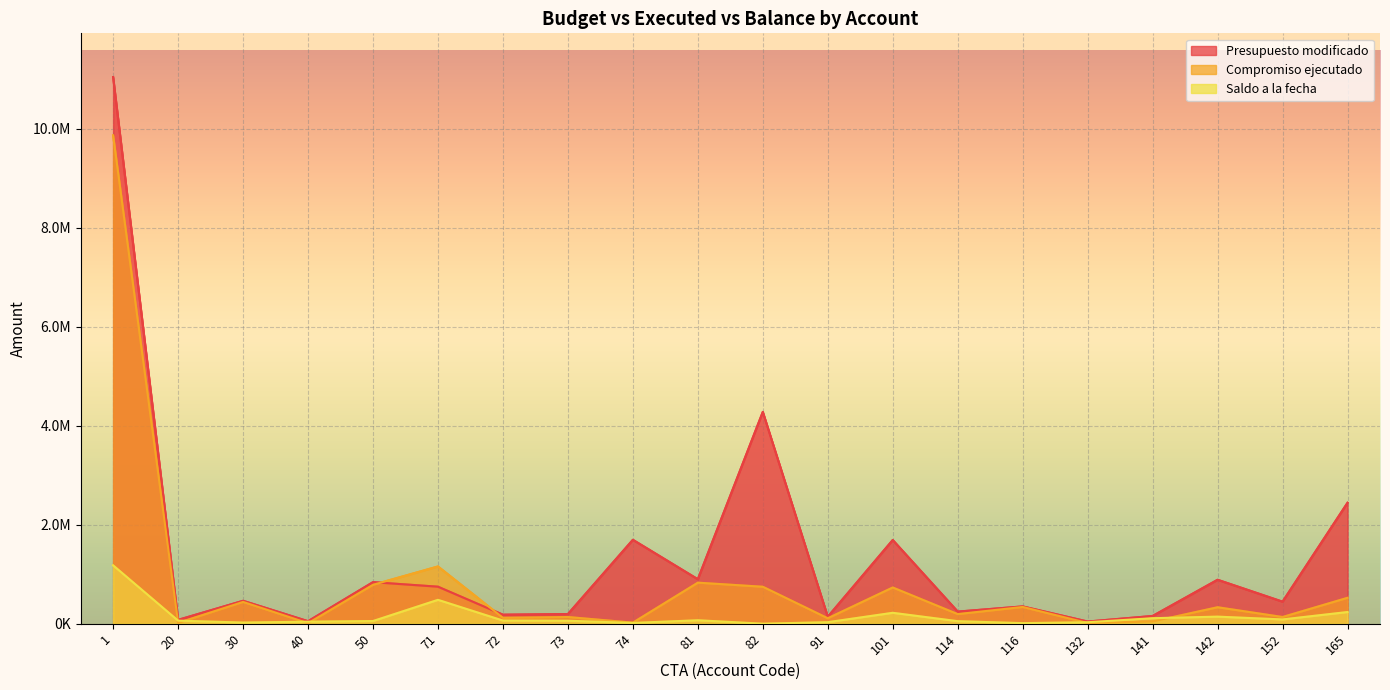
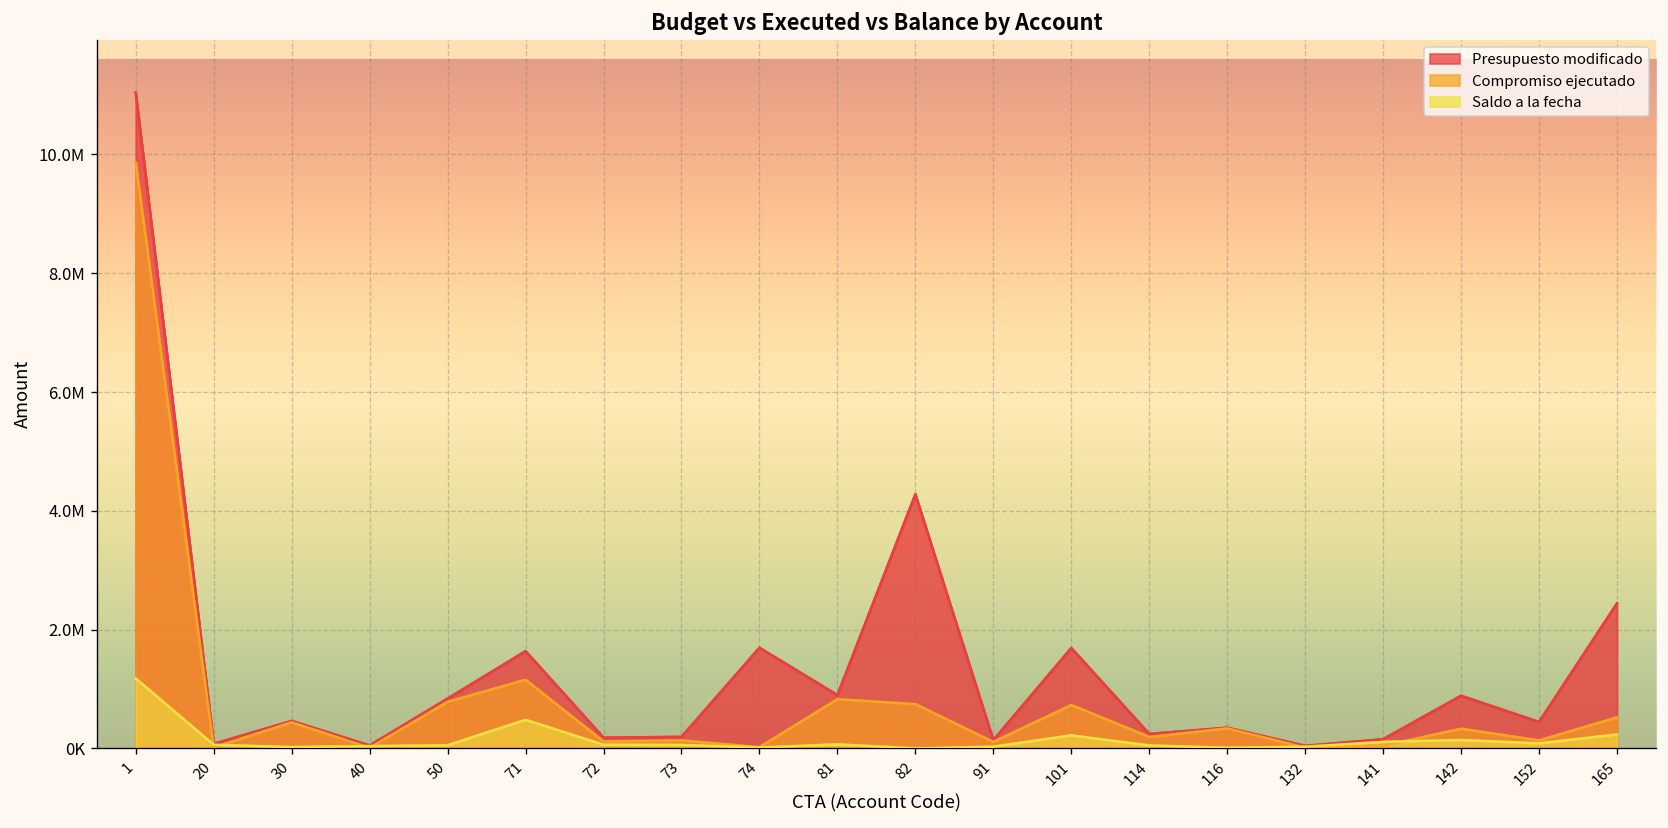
  {
    "Presupuesto modificado": {
      "1": 11000000,
      "50": 800000,
-     "71": 700000,
+     "71": 1600000,
      "72": 200000,
      "73": 200000,
      "74": 1700000,
      "81": 900000,
      "82": 4300000,
      "101": 1700000,
      "142": 900000,
      "152": 400000,
      "165": 2400000
    }
  }
